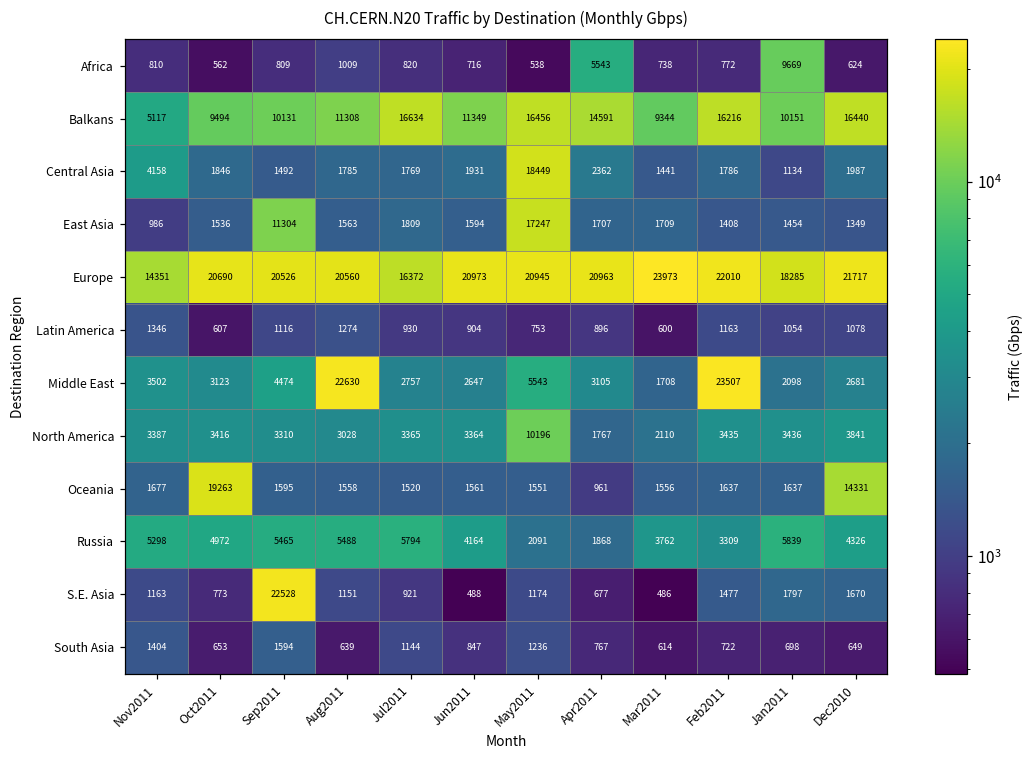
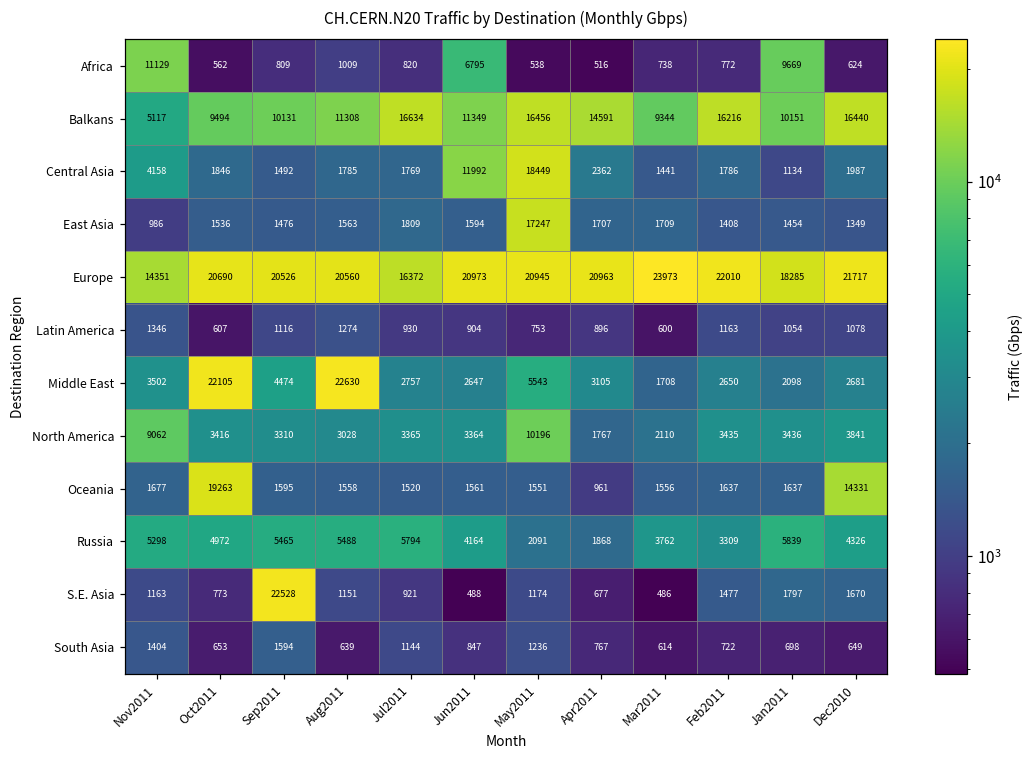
  {
    "Africa": {
-     "Nov2011": 810,
+     "Nov2011": 11129,
      "Oct2011": 562,
      "Sep2011": 809,
      "Aug2011": 1009,
      "Jul2011": 820,
-     "Jun2011": 716,
+     "Jun2011": 6795,
      "May2011": 538,
-     "Apr2011": 5543,
+     "Apr2011": 516,
      "Mar2011": 738,
      "Feb2011": 772,
      "Jan2011": 9669,
      "Dec2010": 624
    },
    "Balkans": {
      "Nov2011": 5117,
      "Oct2011": 9494,
      "Sep2011": 10131,
      "Aug2011": 11308,
      "Jul2011": 16634,
      "Jun2011": 11349,
      "May2011": 16456,
      "Apr2011": 14591,
      "Mar2011": 9344,
      "Feb2011": 16216,
      "Jan2011": 10151,
      "Dec2010": 16440
    },
    "Central Asia": {
      "Nov2011": 4158,
      "Oct2011": 1846,
      "Sep2011": 1492,
      "Aug2011": 1785,
      "Jul2011": 1769,
-     "Jun2011": 1931,
+     "Jun2011": 11992,
      "May2011": 18449,
      "Apr2011": 2362,
      "Mar2011": 1441,
      "Feb2011": 1786,
      "Jan2011": 1134,
      "Dec2010": 1987
    },
    "East Asia": {
      "Nov2011": 986,
      "Oct2011": 1536,
-     "Sep2011": 11304,
+     "Sep2011": 1476,
      "Aug2011": 1563,
      "Jul2011": 1809,
      "Jun2011": 1594,
      "May2011": 17247,
      "Apr2011": 1707,
      "Mar2011": 1709,
      "Feb2011": 1408,
      "Jan2011": 1454,
      "Dec2010": 1349
    },
    "Europe": {
      "Nov2011": 14351,
      "Oct2011": 20690,
      "Sep2011": 20526,
      "Aug2011": 20560,
      "Jul2011": 16372,
      "Jun2011": 20973,
      "May2011": 20945,
      "Apr2011": 20963,
      "Mar2011": 23973,
      "Feb2011": 22010,
      "Jan2011": 18285,
      "Dec2010": 21717
    },
    "Latin America": {
      "Nov2011": 1346,
      "Oct2011": 607,
      "Sep2011": 1116,
      "Aug2011": 1274,
      "Jul2011": 930,
      "Jun2011": 904,
      "May2011": 753,
      "Apr2011": 896,
      "Mar2011": 600,
      "Feb2011": 1163,
      "Jan2011": 1054,
      "Dec2010": 1078
    },
    "Middle East": {
      "Nov2011": 3502,
-     "Oct2011": 3123,
+     "Oct2011": 22105,
      "Sep2011": 4474,
      "Aug2011": 22630,
      "Jul2011": 2757,
      "Jun2011": 2647,
      "May2011": 5543,
      "Apr2011": 3105,
      "Mar2011": 1708,
-     "Feb2011": 23507,
+     "Feb2011": 2650,
      "Jan2011": 2098,
      "Dec2010": 2681
    },
    "North America": {
-     "Nov2011": 3387,
+     "Nov2011": 9062,
      "Oct2011": 3416,
      "Sep2011": 3310,
      "Aug2011": 3028,
      "Jul2011": 3365,
      "Jun2011": 3364,
      "May2011": 10196,
      "Apr2011": 1767,
      "Mar2011": 2110,
      "Feb2011": 3435,
      "Jan2011": 3436,
      "Dec2010": 3841
    },
    "Oceania": {
      "Nov2011": 1677,
      "Oct2011": 19263,
      "Sep2011": 1595,
      "Aug2011": 1558,
      "Jul2011": 1520,
      "Jun2011": 1561,
      "May2011": 1551,
      "Apr2011": 961,
      "Mar2011": 1556,
      "Feb2011": 1637,
      "Jan2011": 1637,
      "Dec2010": 14331
    },
    "Russia": {
      "Nov2011": 5298,
      "Oct2011": 4972,
      "Sep2011": 5465,
      "Aug2011": 5488,
      "Jul2011": 5794,
      "Jun2011": 4164,
      "May2011": 2091,
      "Apr2011": 1868,
      "Mar2011": 3762,
      "Feb2011": 3309,
      "Jan2011": 5839,
      "Dec2010": 4326
    },
    "S.E. Asia": {
      "Nov2011": 1163,
      "Oct2011": 773,
      "Sep2011": 22528,
      "Aug2011": 1151,
      "Jul2011": 921,
      "Jun2011": 488,
      "May2011": 1174,
      "Apr2011": 677,
      "Mar2011": 486,
      "Feb2011": 1477,
      "Jan2011": 1797,
      "Dec2010": 1670
    },
    "South Asia": {
      "Nov2011": 1404,
      "Oct2011": 653,
      "Sep2011": 1594,
      "Aug2011": 639,
      "Jul2011": 1144,
      "Jun2011": 847,
      "May2011": 1236,
      "Apr2011": 767,
      "Mar2011": 614,
      "Feb2011": 722,
      "Jan2011": 698,
      "Dec2010": 649
    }
  }
